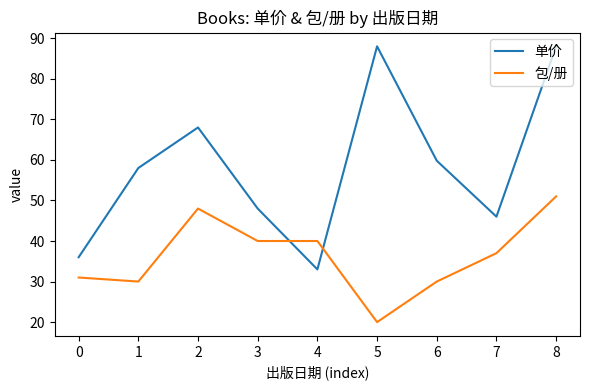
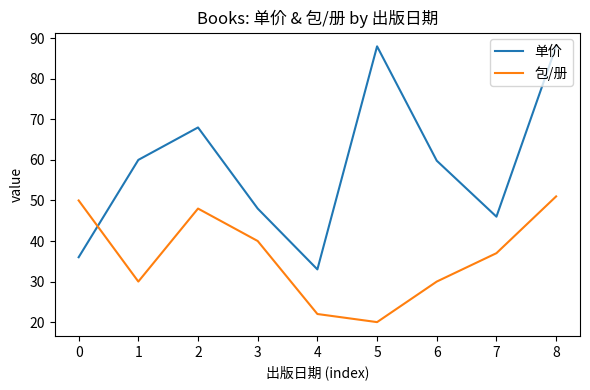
  {
    "单价": {
      "0": 36,
-     "1": 58,
+     "1": 60,
      "2": 68,
      "3": 48,
      "4": 33,
      "5": 88,
      "6": 60,
      "7": 46
    },
    "包/册": {
-     "0": 31,
+     "0": 50,
      "1": 30,
      "2": 48,
      "3": 40,
-     "4": 40,
+     "4": 22,
      "5": 20,
      "6": 30,
      "7": 37,
      "8": 51
    }
  }
